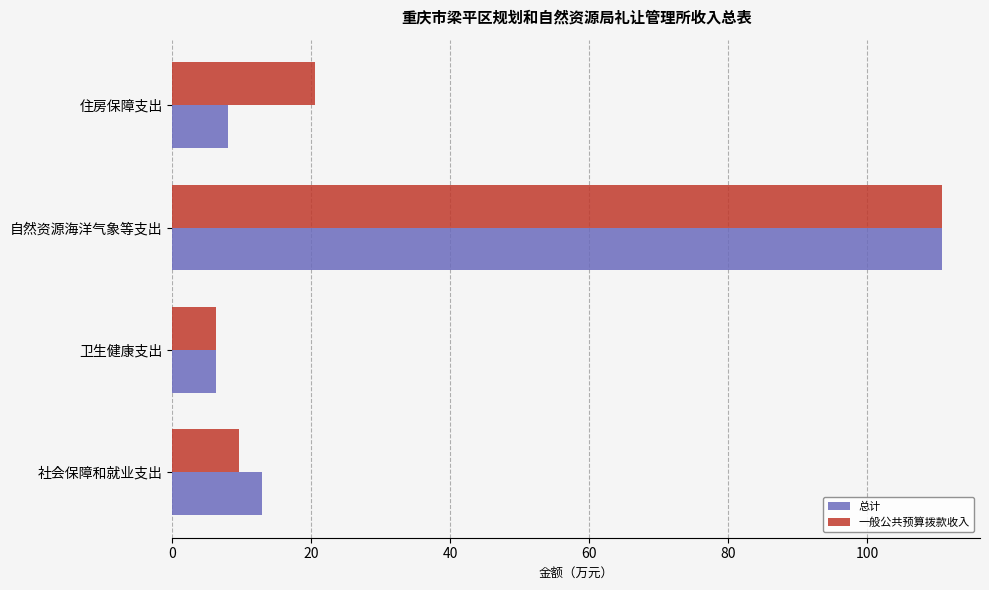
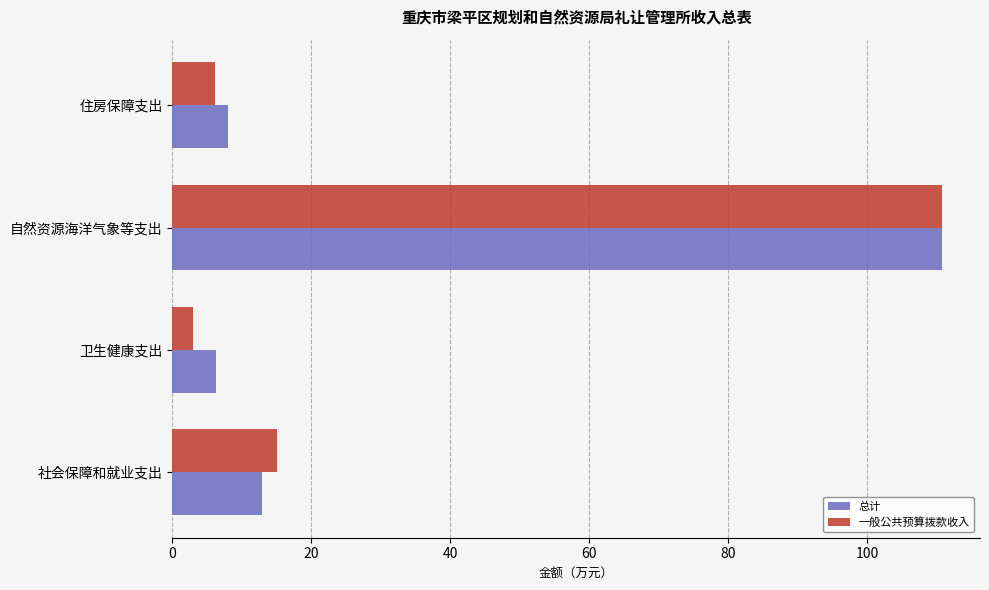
  {
    "总计": {
      "住房保障支出": 8,
      "自然资源海洋气象等支出": 111,
      "卫生健康支出": 6,
      "社会保障和就业支出": 13
    },
    "一般公共预算拨款收入": {
-     "住房保障支出": 21,
+     "住房保障支出": 6,
      "自然资源海洋气象等支出": 111,
-     "卫生健康支出": 6,
-     "社会保障和就业支出": 10
+     "卫生健康支出": 3,
+     "社会保障和就业支出": 15
    }
  }
